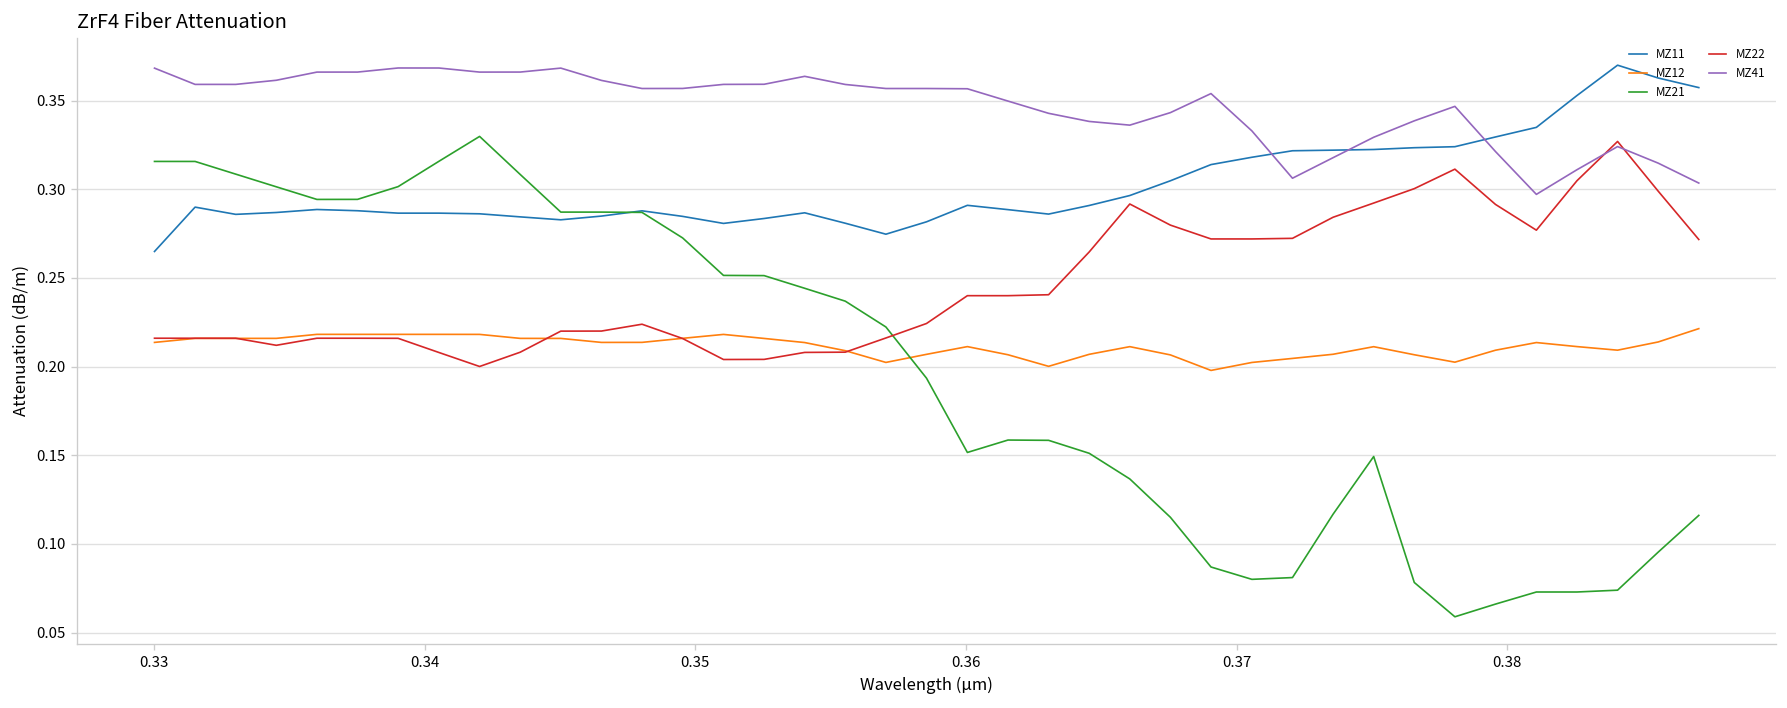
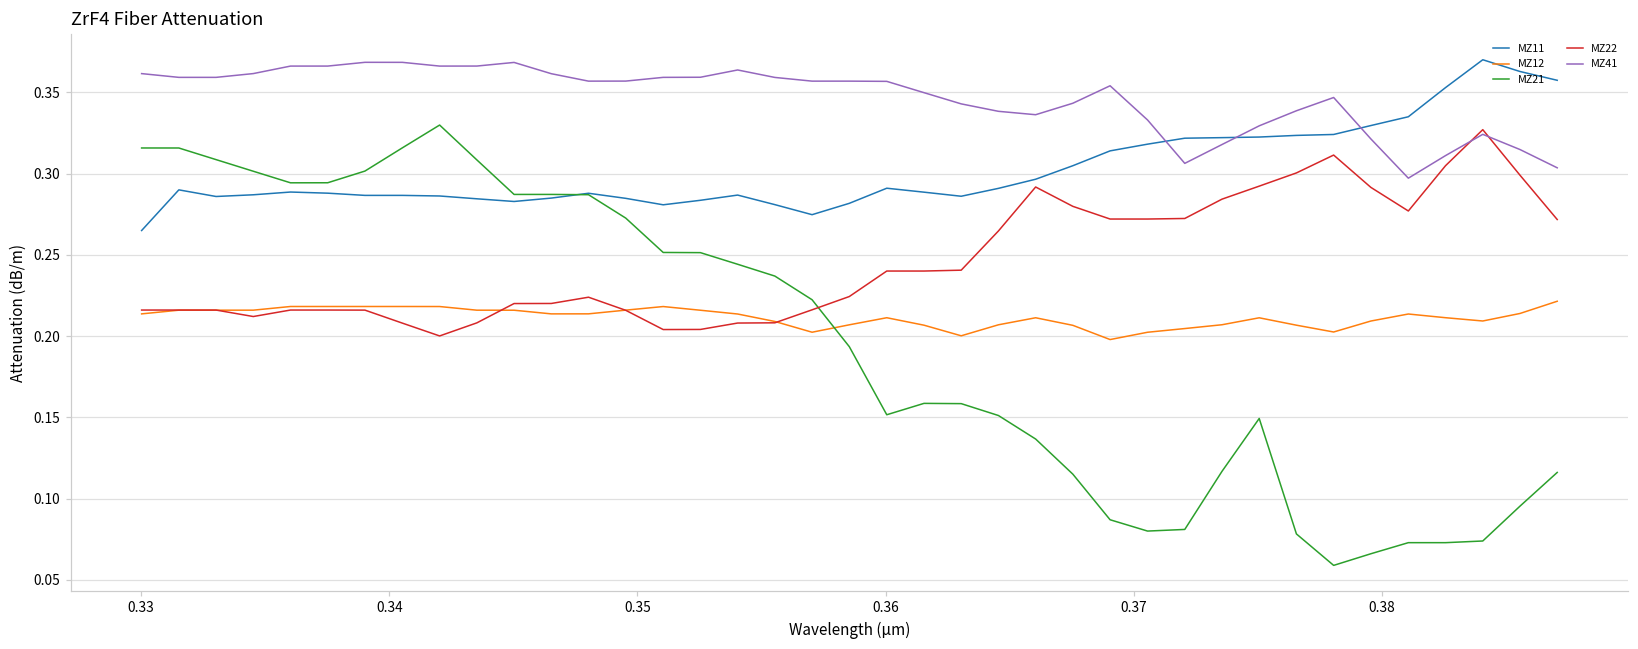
  {
    "MZ11": {
      "0.33": 0.265
    },
    "MZ12": {
      "0.33": 0.214
    },
    "MZ21": {
      "0.33": 0.316
    },
    "MZ22": {
      "0.33": 0.216
    },
    "MZ41": {
-     "0.33": 0.368
+     "0.33": 0.361
    }
  }
